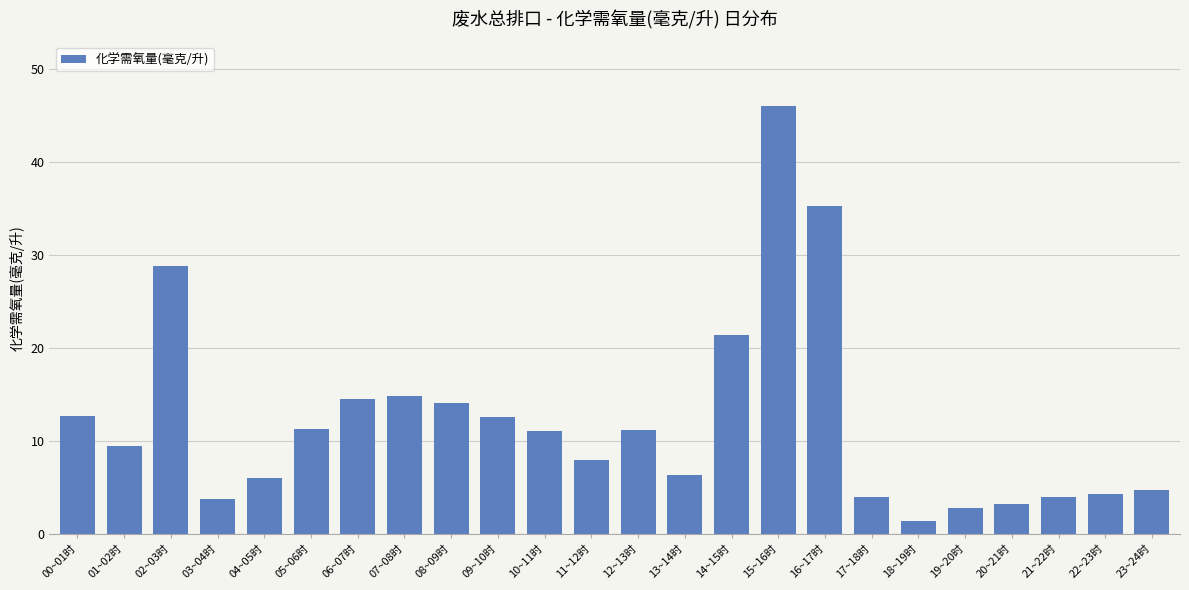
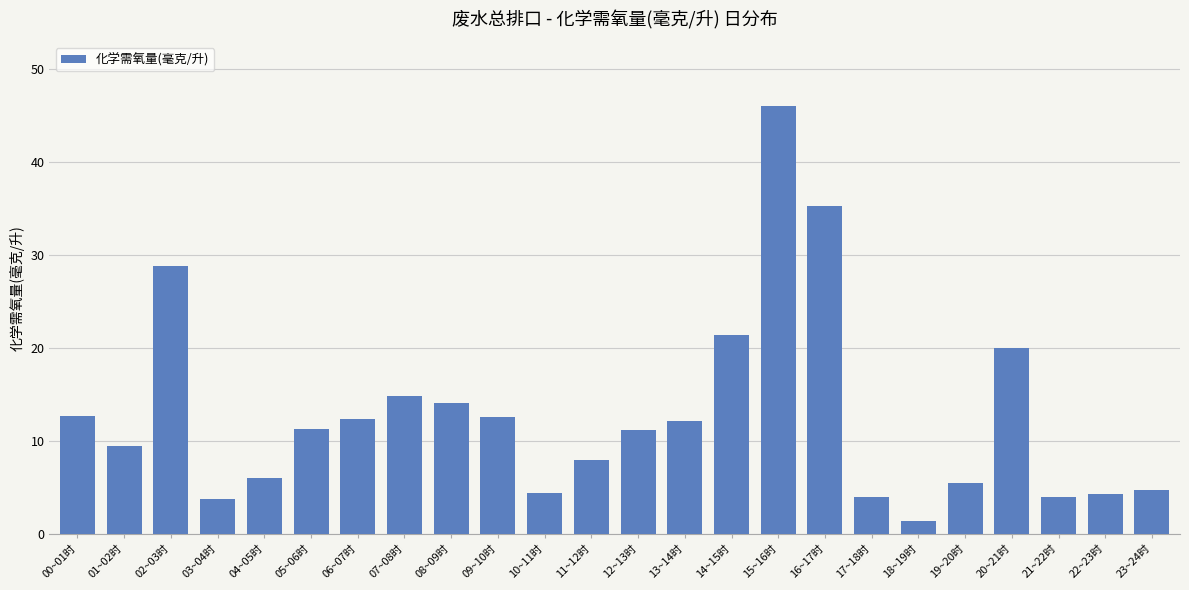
  {
    "00~01时": 13,
    "01~02时": 9,
    "02~03时": 29,
    "03~04时": 4,
    "04~05时": 6,
    "05~06时": 11,
-   "06~07时": 15,
+   "06~07时": 12,
    "07~08时": 15,
    "08~09时": 14,
    "09~10时": 13,
-   "10~11时": 11,
+   "10~11时": 4,
    "11~12时": 8,
    "12~13时": 11,
-   "13~14时": 6,
+   "13~14时": 12,
    "14~15时": 21,
    "15~16时": 46,
    "16~17时": 35,
    "17~18时": 4,
    "18~19时": 1,
-   "19~20时": 3,
-   "20~21时": 3,
+   "19~20时": 6,
+   "20~21时": 20,
    "21~22时": 4,
    "22~23时": 4,
    "23~24时": 5
  }
